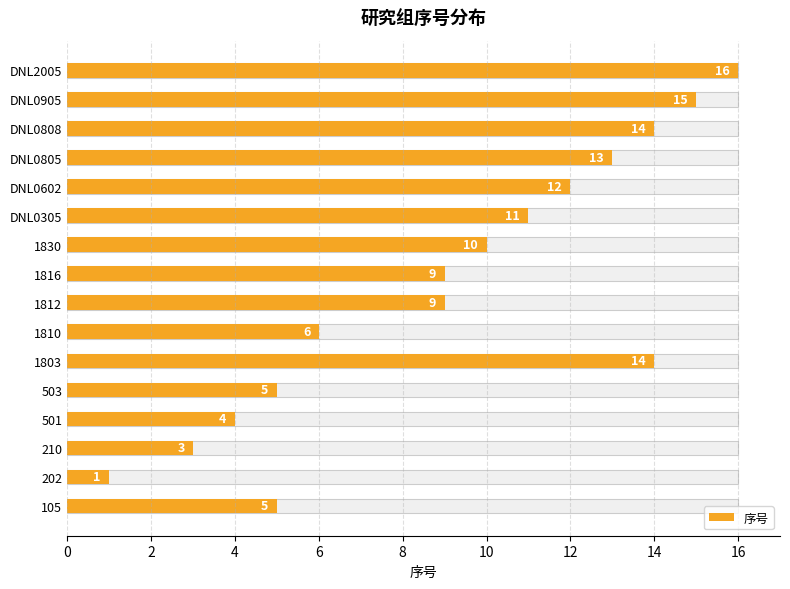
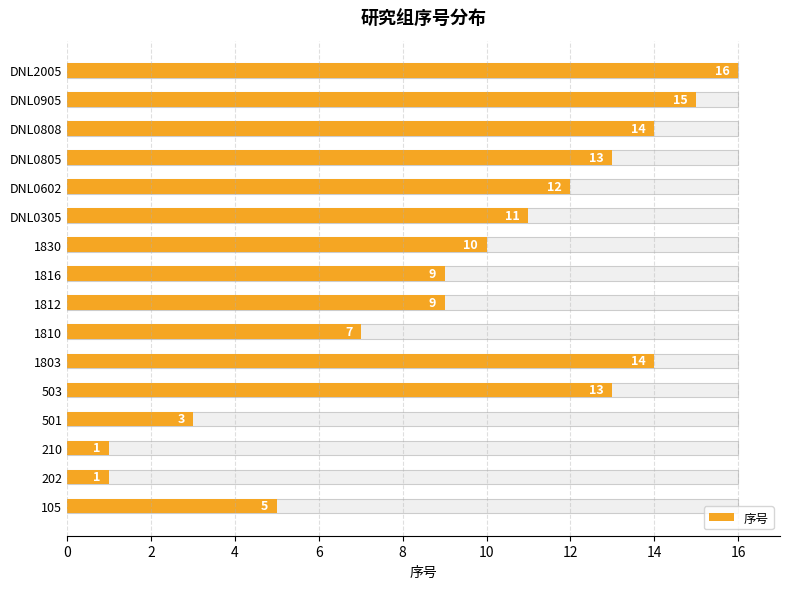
  {
    "序号": {
      "DNL2005": 16,
-     "1810": 6,
-     "503": 5,
-     "501": 4,
-     "210": 3
+     "1810": 7,
+     "503": 13,
+     "501": 3,
+     "210": 1
    }
  }
